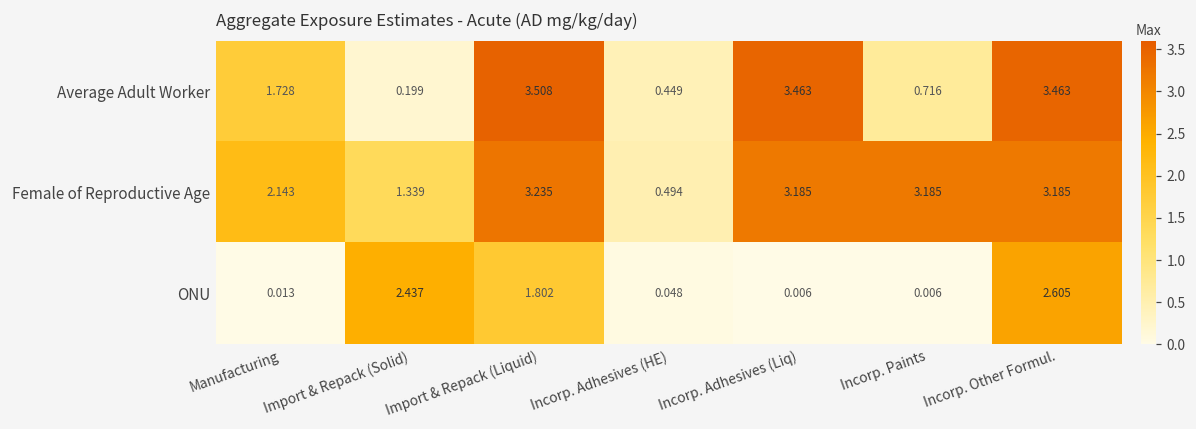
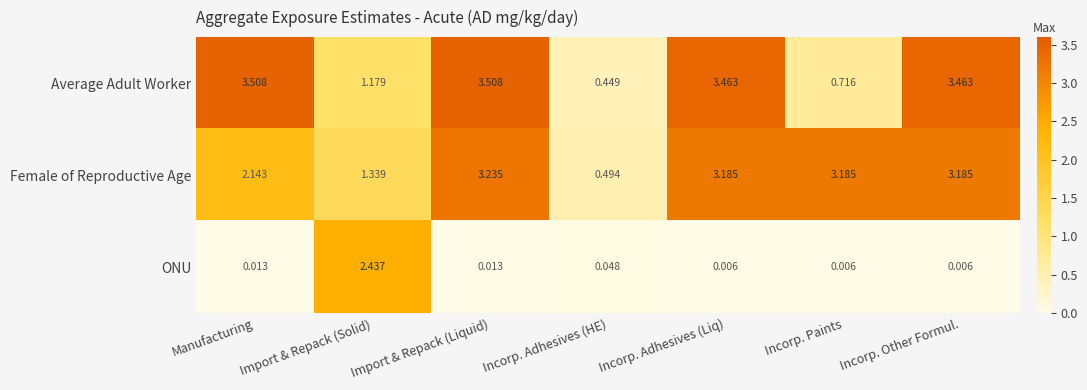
  {
    "Average Adult Worker": {
-     "Manufacturing": 1.728,
-     "Import & Repack (Solid)": 0.199,
+     "Manufacturing": 3.508,
+     "Import & Repack (Solid)": 1.179,
      "Import & Repack (Liquid)": 3.508,
      "Incorp. Adhesives (HE)": 0.449,
      "Incorp. Adhesives (Liq)": 3.463,
      "Incorp. Paints": 0.716,
      "Incorp. Other Formul.": 3.463
    },
    "Female of Reproductive Age": {
      "Manufacturing": 2.143,
      "Import & Repack (Solid)": 1.339,
      "Import & Repack (Liquid)": 3.235,
      "Incorp. Adhesives (HE)": 0.494,
      "Incorp. Adhesives (Liq)": 3.185,
      "Incorp. Paints": 3.185,
      "Incorp. Other Formul.": 3.185
    },
    "ONU": {
      "Manufacturing": 0.013,
      "Import & Repack (Solid)": 2.437,
-     "Import & Repack (Liquid)": 1.802,
+     "Import & Repack (Liquid)": 0.013,
      "Incorp. Adhesives (HE)": 0.048,
      "Incorp. Adhesives (Liq)": 0.006,
      "Incorp. Paints": 0.006,
-     "Incorp. Other Formul.": 2.605
+     "Incorp. Other Formul.": 0.006
    }
  }
